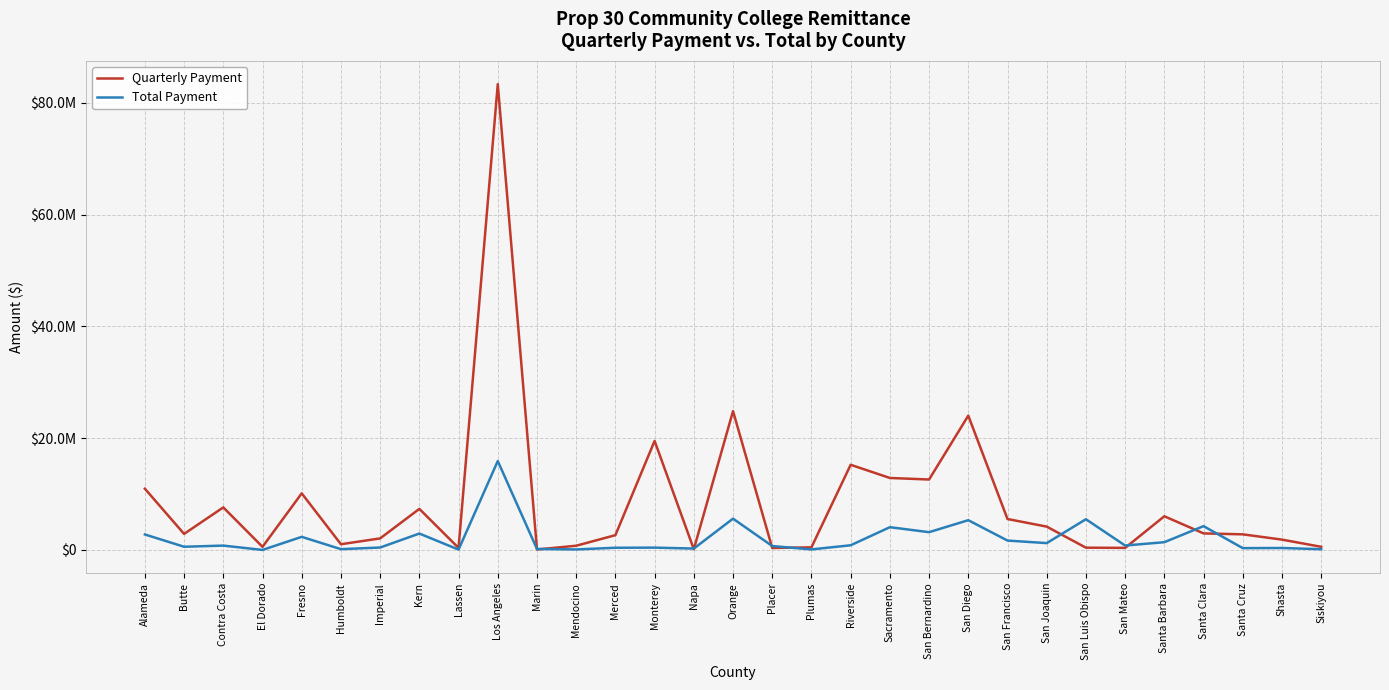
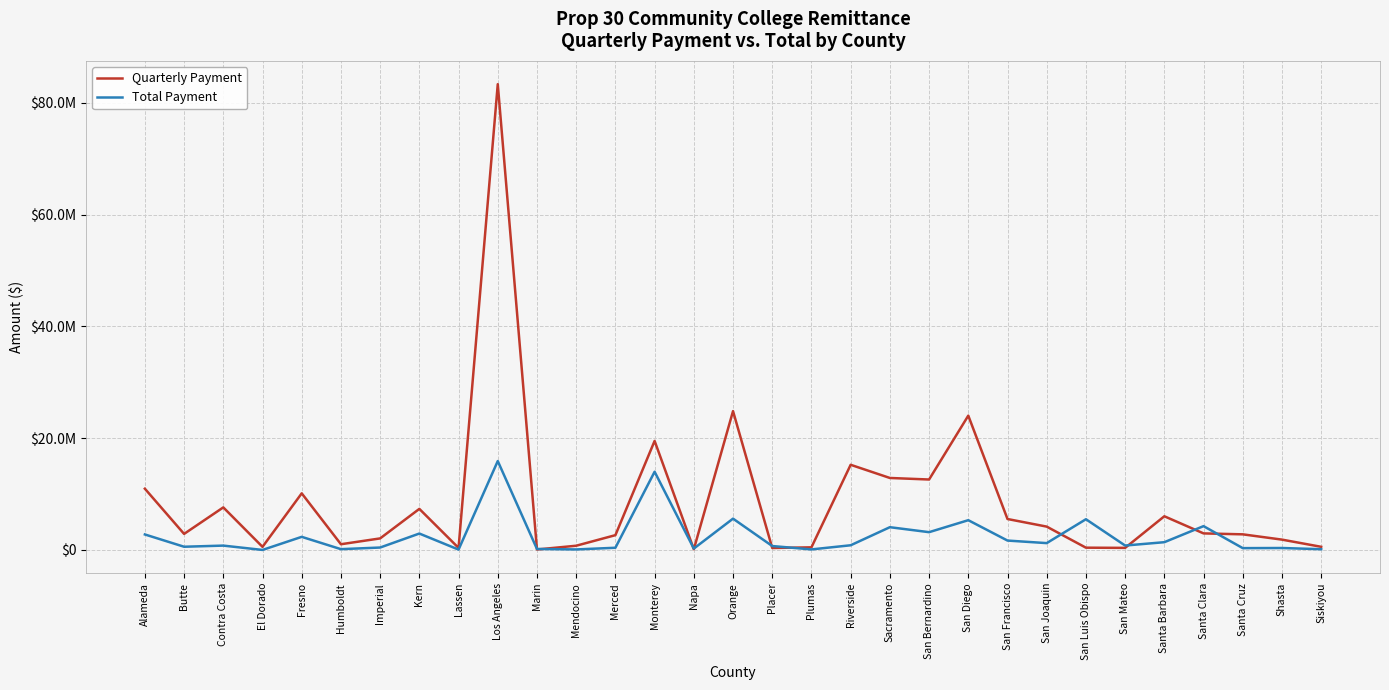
  {
    "Quarterly Payment": {
      "Alameda": "$11000000",
      "Butte": "$3000000",
      "Contra Costa": "$8000000",
      "El Dorado": "$1000000",
      "Fresno": "$10000000",
      "Humboldt": "$1000000",
      "Imperial": "$2000000",
      "Kern": "$7000000",
      "Los Angeles": "$83000000",
      "Mendocino": "$1000000",
      "Merced": "$3000000",
      "Monterey": "$20000000",
      "Orange": "$25000000",
      "Riverside": "$15000000",
      "Sacramento": "$13000000",
      "San Bernardino": "$13000000",
      "San Diego": "$24000000",
      "San Francisco": "$6000000",
      "San Joaquin": "$4000000",
      "San Luis Obispo": "$0",
      "Santa Barbara": "$6000000",
      "Santa Clara": "$3000000",
      "Santa Cruz": "$3000000",
      "Shasta": "$2000000"
    },
    "Total Payment": {
      "Alameda": "$3000000",
      "Butte": "$1000000",
      "Contra Costa": "$1000000",
      "El Dorado": "$0",
      "Fresno": "$2000000",
      "Humboldt": "$0",
      "Imperial": "$0",
      "Kern": "$3000000",
      "Los Angeles": "$16000000",
      "Mendocino": "$0",
      "Merced": "$0",
-     "Monterey": "$0",
+     "Monterey": "$14000000",
      "Orange": "$6000000",
      "Riverside": "$1000000",
      "Sacramento": "$4000000",
      "San Bernardino": "$3000000",
      "San Diego": "$5000000",
      "San Francisco": "$2000000",
      "San Joaquin": "$1000000",
      "San Luis Obispo": "$5000000",
      "Santa Barbara": "$1000000",
      "Santa Clara": "$4000000",
      "Santa Cruz": "$0",
      "Shasta": "$0"
    }
  }
